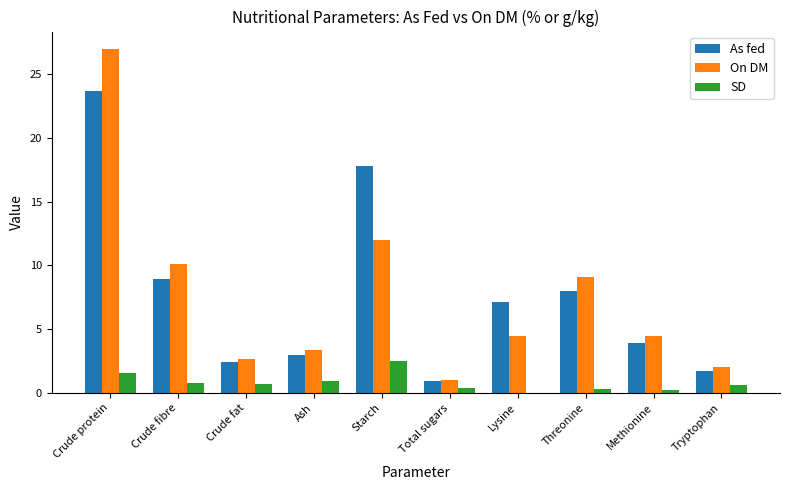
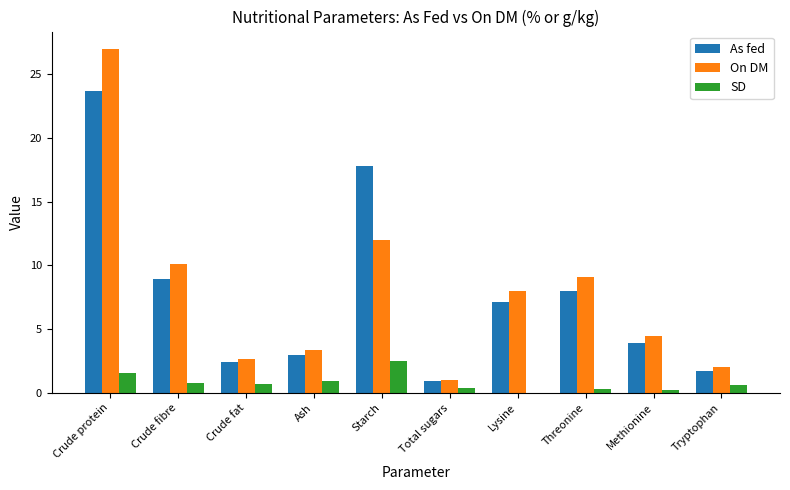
  {
    "As fed": {
      "Crude protein": 23.7,
      "Crude fibre": 8.9,
      "Crude fat": 2.4,
      "Ash": 3.0,
      "Starch": 17.8,
      "Total sugars": 0.9,
      "Lysine": 7.1,
      "Threonine": 8.0,
      "Methionine": 3.9,
      "Tryptophan": 1.7
    },
    "On DM": {
      "Crude protein": 27.0,
      "Crude fibre": 10.1,
      "Crude fat": 2.7,
      "Ash": 3.4,
      "Starch": 12.0,
      "Total sugars": 1.0,
-     "Lysine": 4.5,
+     "Lysine": 8.0,
      "Threonine": 9.1,
      "Methionine": 4.5,
      "Tryptophan": 2.0
    },
    "SD": {
      "Crude protein": 1.6,
      "Crude fibre": 0.8,
      "Crude fat": 0.7,
      "Ash": 0.9,
      "Starch": 2.5,
      "Total sugars": 0.4,
      "Lysine": 0.0,
      "Threonine": 0.3,
      "Methionine": 0.2,
      "Tryptophan": 0.6
    }
  }
